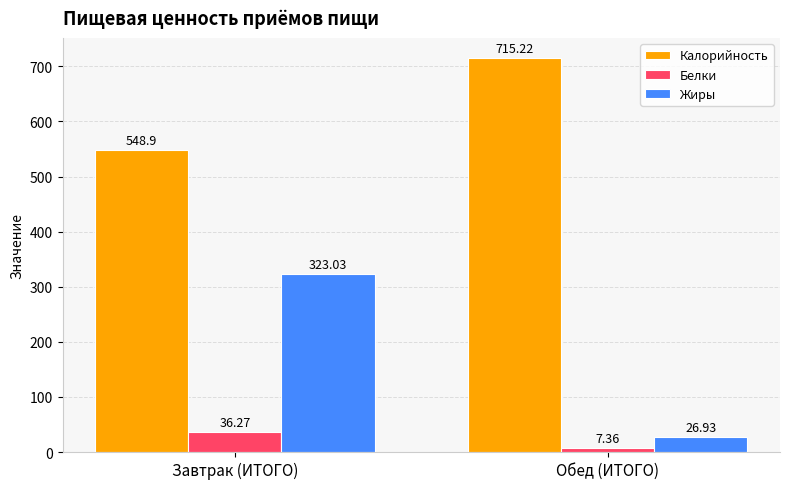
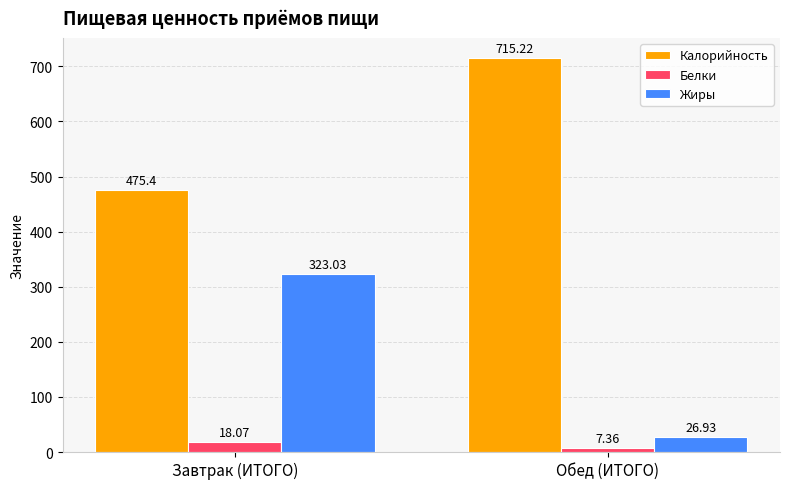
  {
    "Калорийность": {
-     "Завтрак (ИТОГО)": 548.9,
+     "Завтрак (ИТОГО)": 475.4,
      "Обед (ИТОГО)": 715.22
    },
    "Белки": {
-     "Завтрак (ИТОГО)": 36.27,
+     "Завтрак (ИТОГО)": 18.07,
      "Обед (ИТОГО)": 7.36
    },
    "Жиры": {
      "Завтрак (ИТОГО)": 323.03,
      "Обед (ИТОГО)": 26.93
    }
  }
